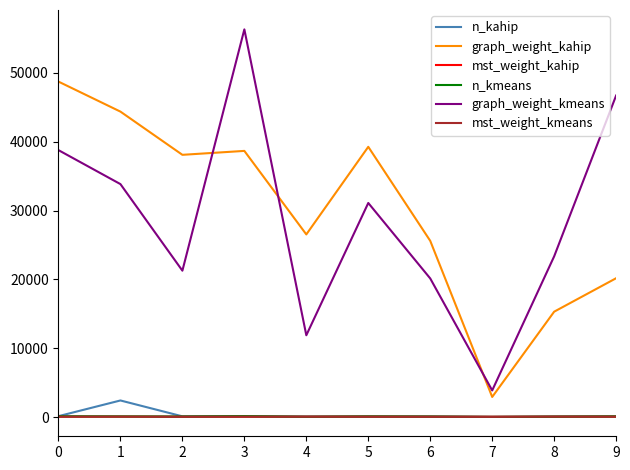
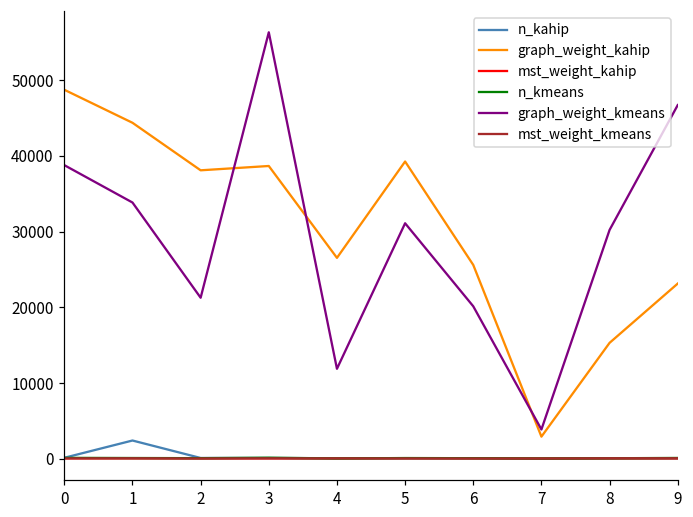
  {
    "n_kahip": {
      "1": 2000
    },
    "graph_weight_kahip": {
      "0": 49000,
      "1": 44000,
      "2": 38000,
      "3": 39000,
      "4": 27000,
      "5": 39000,
      "6": 26000,
      "7": 3000,
      "8": 15000,
-     "9": 20000
+     "9": 23000
    },
    "graph_weight_kmeans": {
      "0": 39000,
      "1": 34000,
      "2": 21000,
      "3": 56000,
      "4": 12000,
      "5": 31000,
      "6": 20000,
      "7": 4000,
-     "8": 23000,
+     "8": 30000,
      "9": 47000
    }
  }
